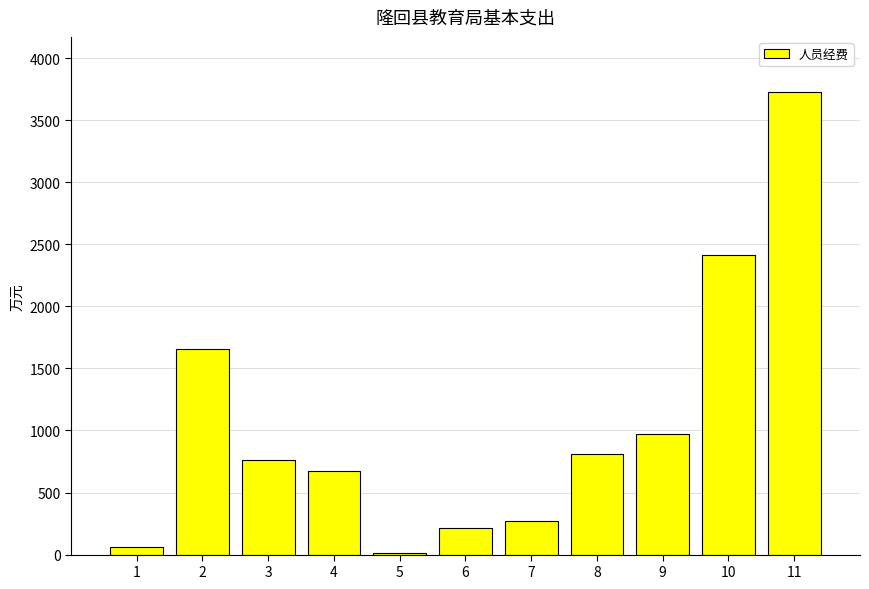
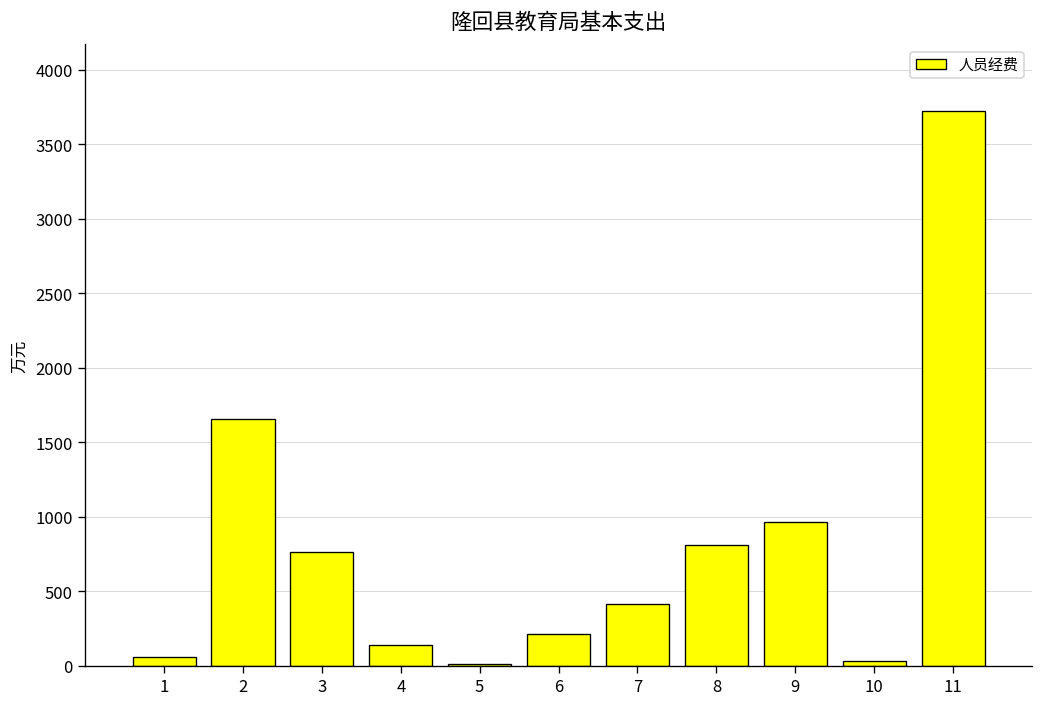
  {
    "1": 60,
    "2": 1660,
    "3": 760,
-   "4": 680,
+   "4": 140,
    "6": 210,
-   "7": 270,
+   "7": 410,
    "8": 810,
    "9": 970,
-   "10": 2410,
+   "10": 30,
    "11": 3720
  }
